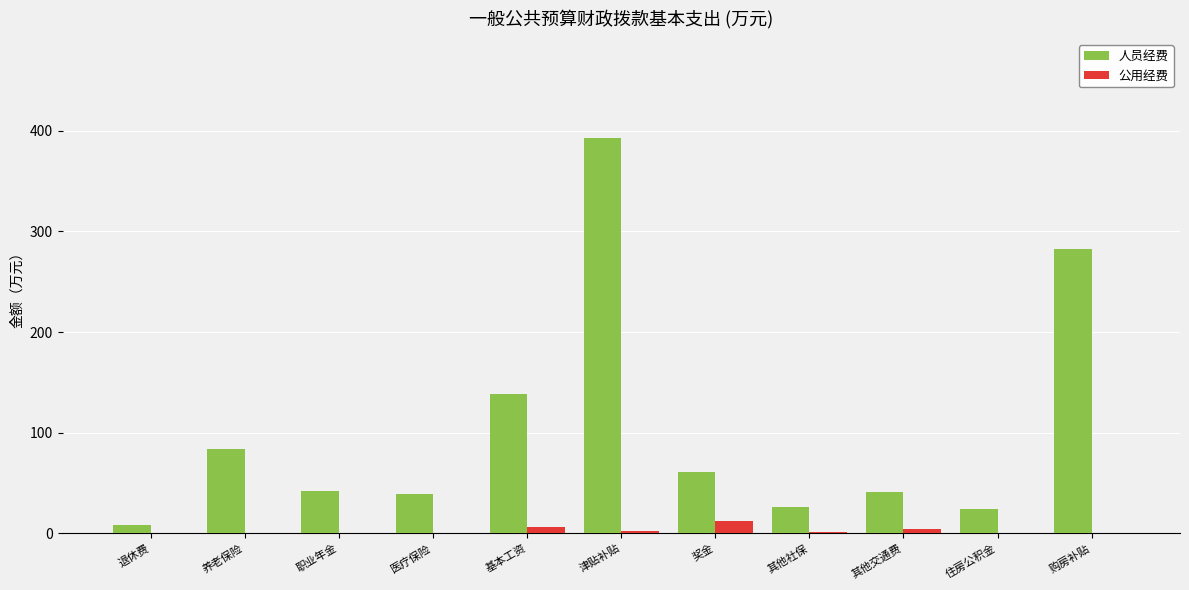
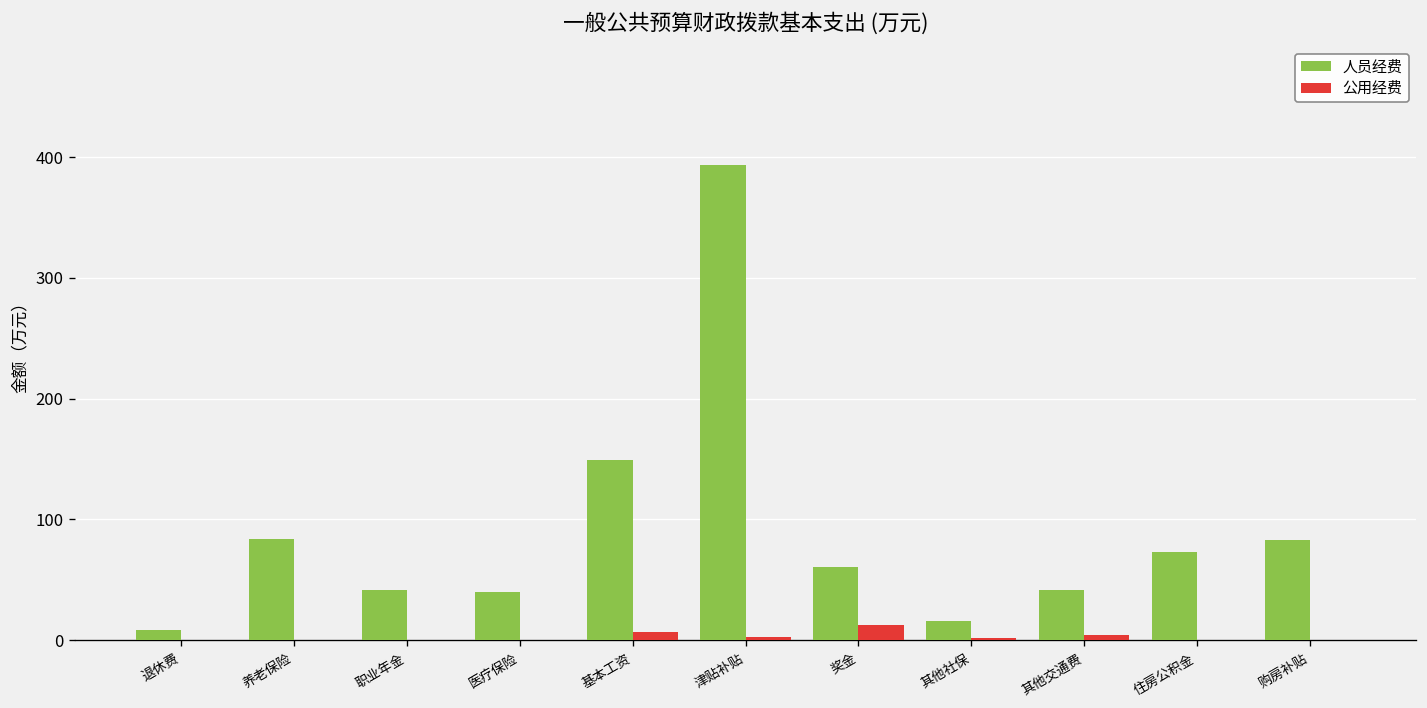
  {
    "人员经费": {
      "退休费": 9,
      "养老保险": 83,
      "职业年金": 42,
      "医疗保险": 39,
-     "基本工资": 138,
+     "基本工资": 149,
      "津贴补贴": 393,
      "奖金": 61,
-     "其他社保": 26,
+     "其他社保": 16,
      "其他交通费": 41,
-     "住房公积金": 24,
-     "购房补贴": 282
+     "住房公积金": 73,
+     "购房补贴": 83
    },
    "公用经费": {
      "退休费": 0,
      "养老保险": 0,
      "职业年金": 0,
      "医疗保险": 0,
      "基本工资": 6,
      "津贴补贴": 3,
      "奖金": 13,
      "其他交通费": 4,
      "住房公积金": 0,
      "购房补贴": 0
    }
  }
